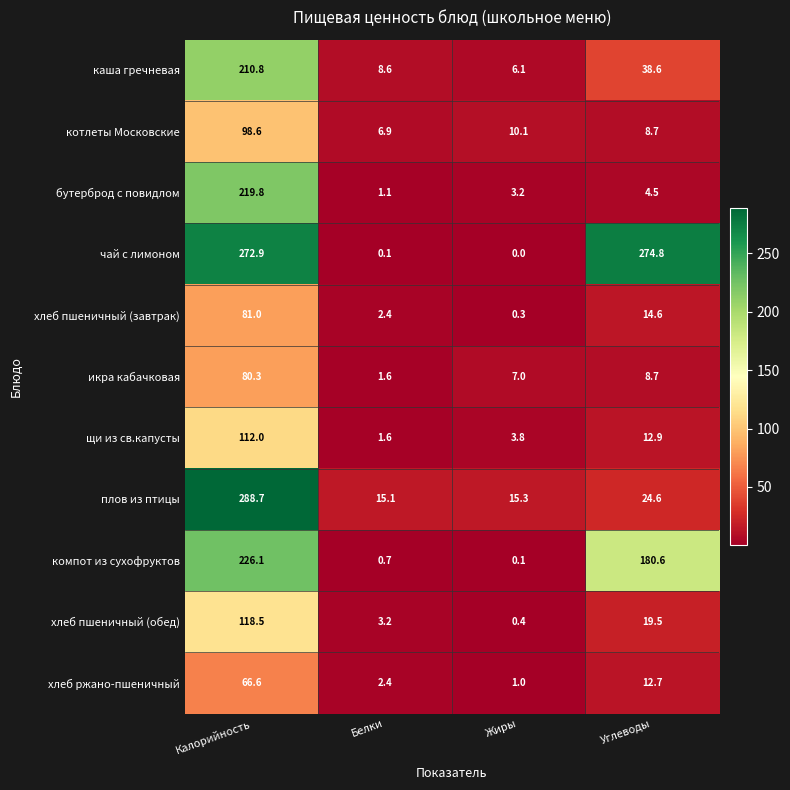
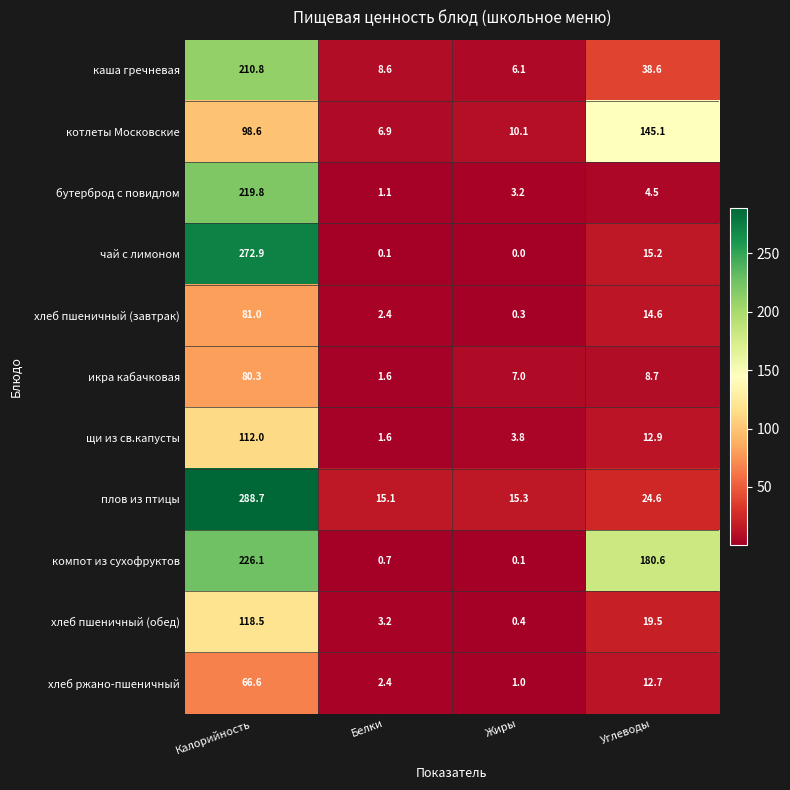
  {
    "каша гречневая": {
      "Калорийность": 210.8,
      "Белки": 8.6,
      "Жиры": 6.1,
      "Углеводы": 38.6
    },
    "котлеты Московские": {
      "Калорийность": 98.6,
      "Белки": 6.9,
      "Жиры": 10.1,
-     "Углеводы": 8.7
+     "Углеводы": 145.1
    },
    "бутерброд с повидлом": {
      "Калорийность": 219.8,
      "Белки": 1.1,
      "Жиры": 3.2,
      "Углеводы": 4.5
    },
    "чай с лимоном": {
      "Калорийность": 272.9,
      "Белки": 0.1,
      "Жиры": 0.0,
-     "Углеводы": 274.8
+     "Углеводы": 15.2
    },
    "хлеб пшеничный (завтрак)": {
      "Калорийность": 81.0,
      "Белки": 2.4,
      "Жиры": 0.3,
      "Углеводы": 14.6
    },
    "икра кабачковая": {
      "Калорийность": 80.3,
      "Белки": 1.6,
      "Жиры": 7.0,
      "Углеводы": 8.7
    },
    "щи из св.капусты": {
      "Калорийность": 112.0,
      "Белки": 1.6,
      "Жиры": 3.8,
      "Углеводы": 12.9
    },
    "плов из птицы": {
      "Калорийность": 288.7,
      "Белки": 15.1,
      "Жиры": 15.3,
      "Углеводы": 24.6
    },
    "компот из сухофруктов": {
      "Калорийность": 226.1,
      "Белки": 0.7,
      "Жиры": 0.1,
      "Углеводы": 180.6
    },
    "хлеб пшеничный (обед)": {
      "Калорийность": 118.5,
      "Белки": 3.2,
      "Жиры": 0.4,
      "Углеводы": 19.5
    },
    "хлеб ржано-пшеничный": {
      "Калорийность": 66.6,
      "Белки": 2.4,
      "Жиры": 1.0,
      "Углеводы": 12.7
    }
  }
